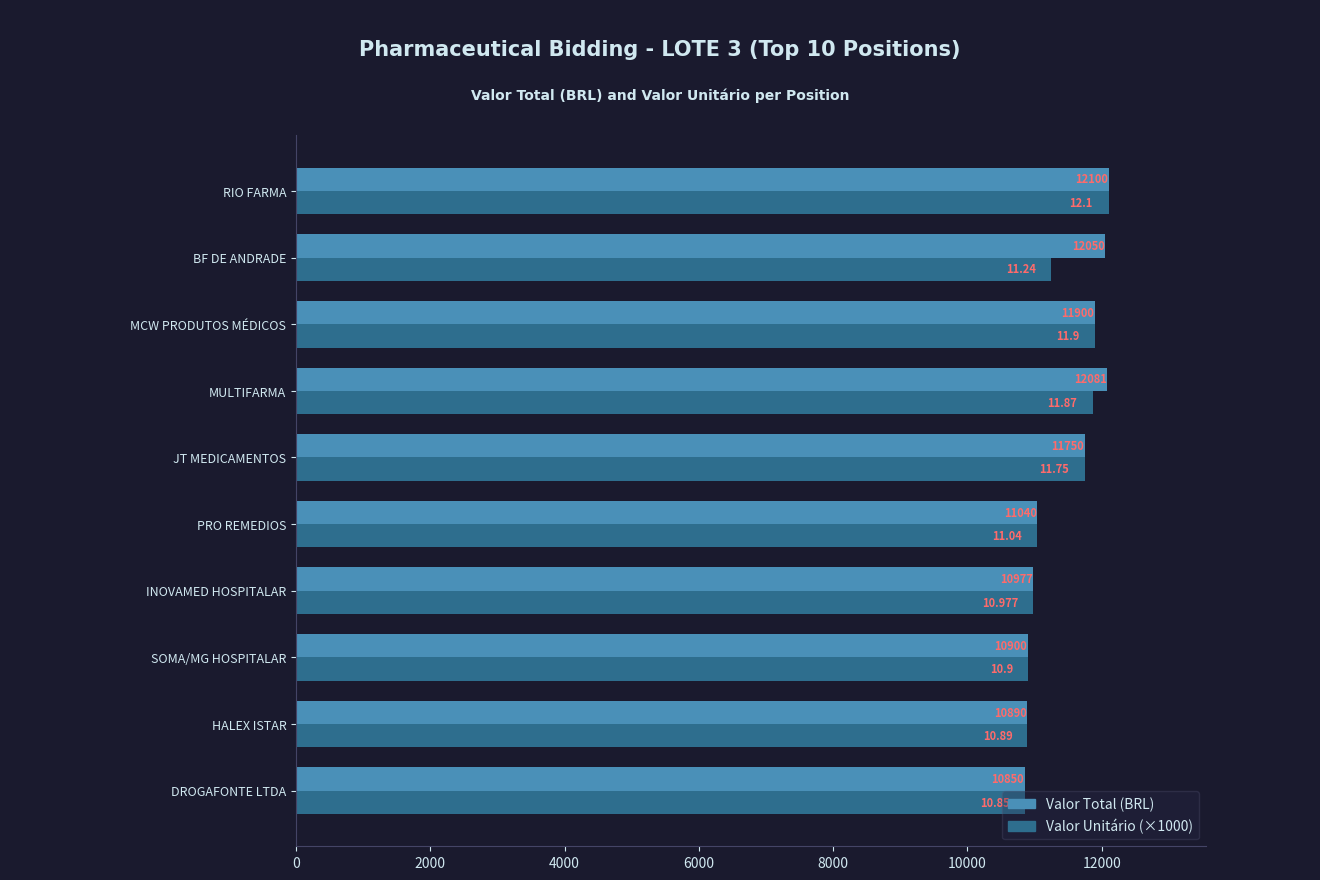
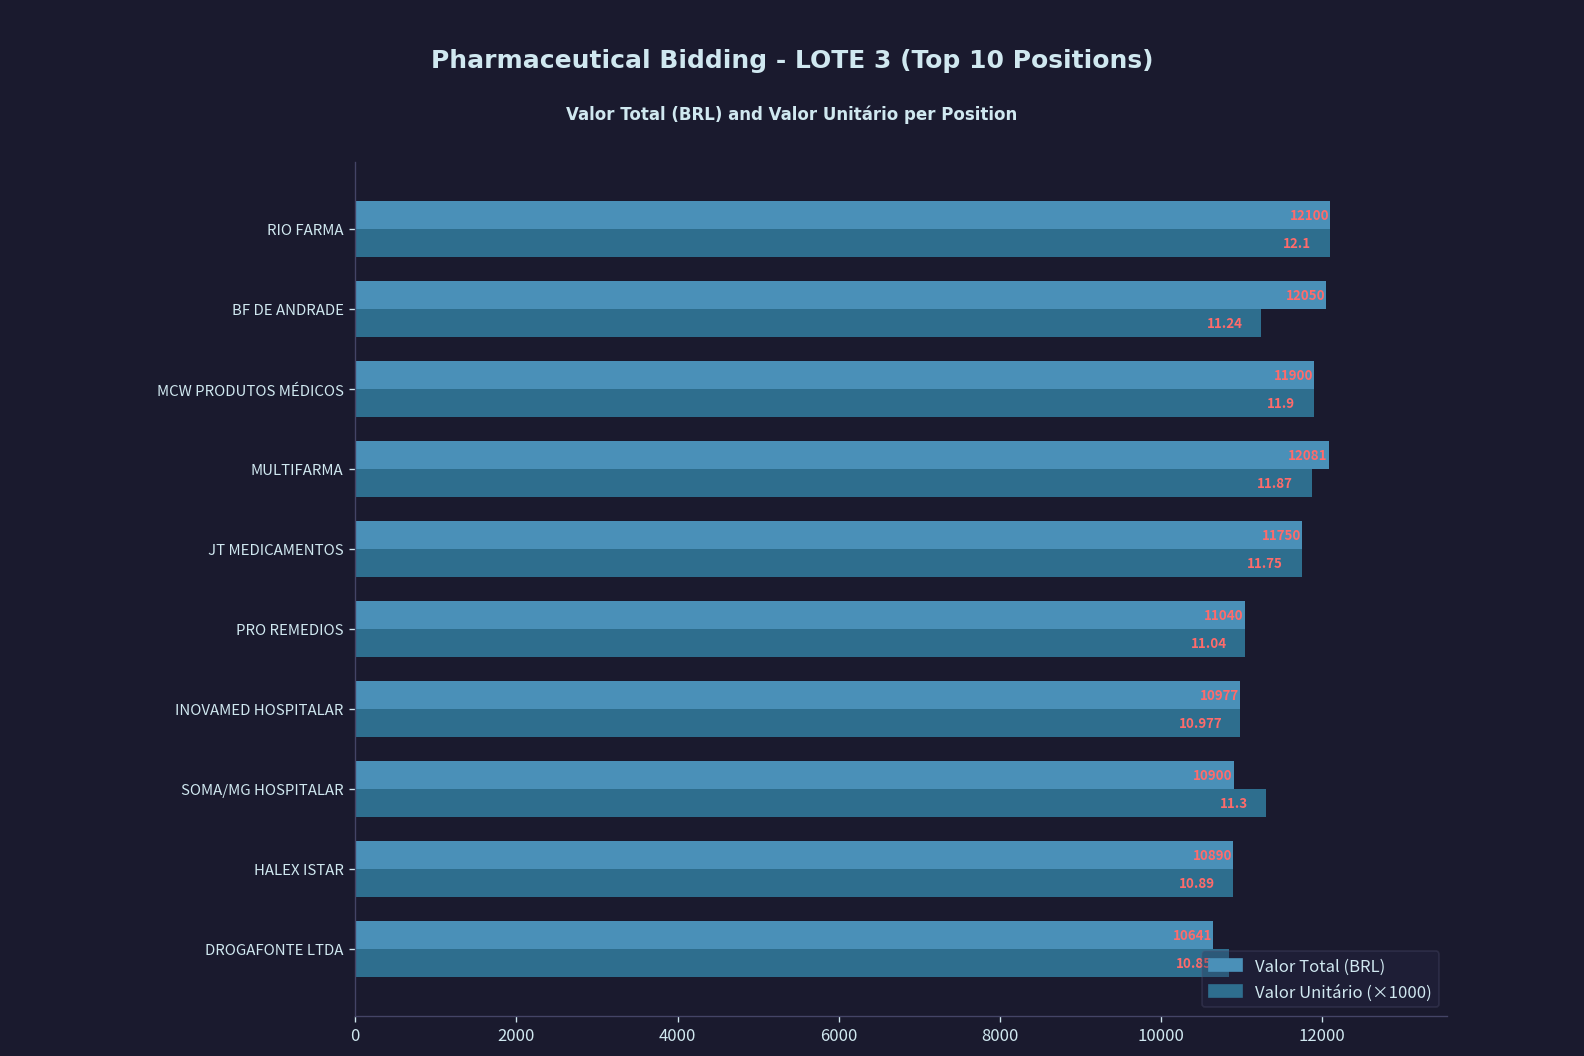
  {
    "Valor Total (BRL)": {
      "RIO FARMA": 12100,
      "BF DE ANDRADE": 12050,
      "MCW PRODUTOS MÉDICOS": 11900,
      "MULTIFARMA": 12081,
      "JT MEDICAMENTOS": 11750,
      "PRO REMEDIOS": 11040,
      "INOVAMED HOSPITALAR": 10977,
      "SOMA/MG HOSPITALAR": 10900,
      "HALEX ISTAR": 10890,
-     "DROGAFONTE LTDA": 10850
+     "DROGAFONTE LTDA": 10641
    },
    "Valor Unitário (×1000)": {
-     "SOMA/MG HOSPITALAR": 10.9
+     "SOMA/MG HOSPITALAR": 11.3
    }
  }
